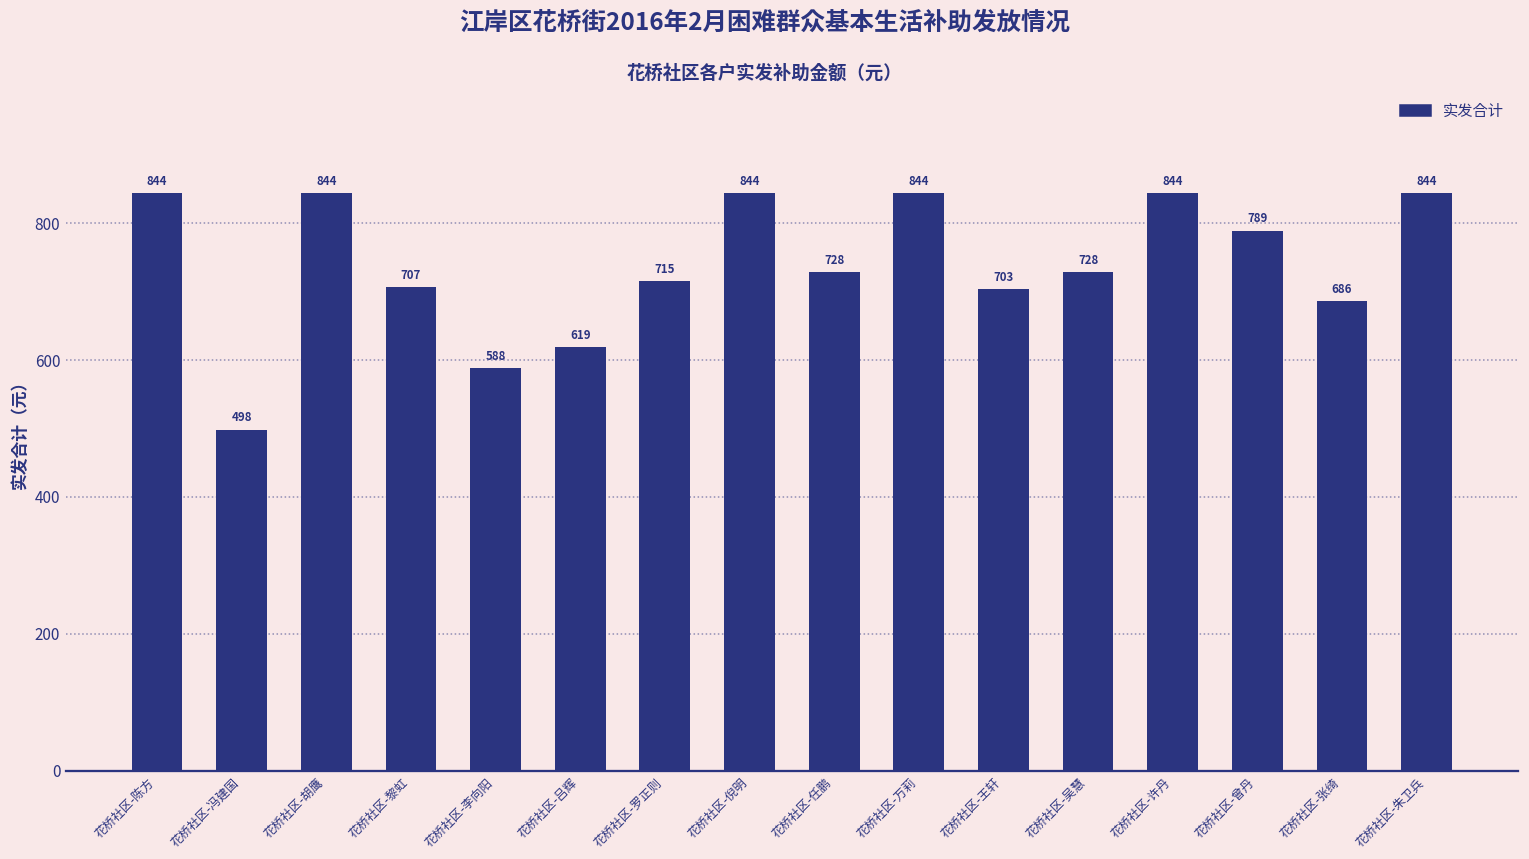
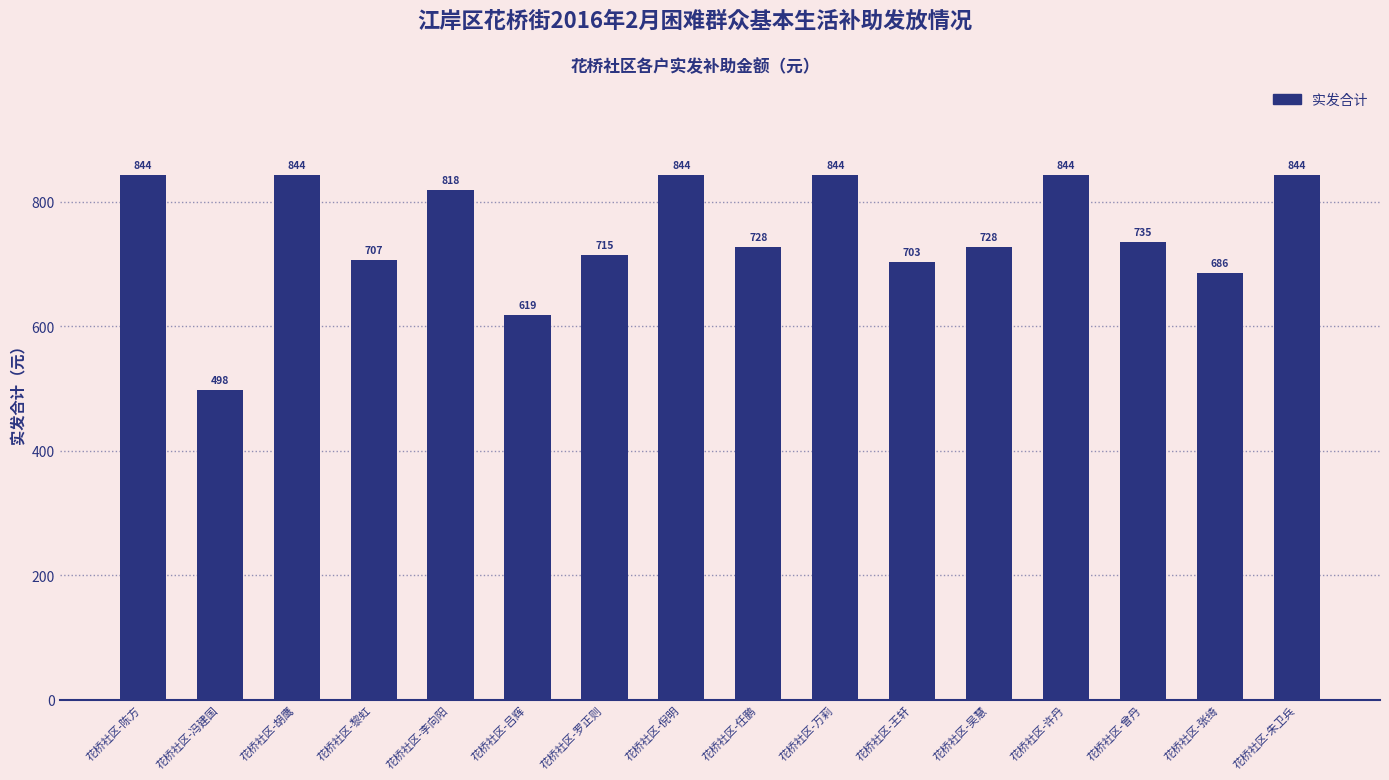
  {
    "花桥社区-陈方": 844,
    "花桥社区-冯建国": 498,
    "花桥社区-胡鹰": 844,
    "花桥社区-黎虹": 707,
-   "花桥社区-李向阳": 588,
+   "花桥社区-李向阳": 818,
    "花桥社区-吕辉": 619,
    "花桥社区-罗正则": 715,
    "花桥社区-倪明": 844,
    "花桥社区-任鹏": 728,
    "花桥社区-万莉": 844,
    "花桥社区-王轩": 703,
    "花桥社区-吴慧": 728,
    "花桥社区-许丹": 844,
-   "花桥社区-曾丹": 789,
+   "花桥社区-曾丹": 735,
    "花桥社区-张绮": 686,
    "花桥社区-朱卫兵": 844
  }
